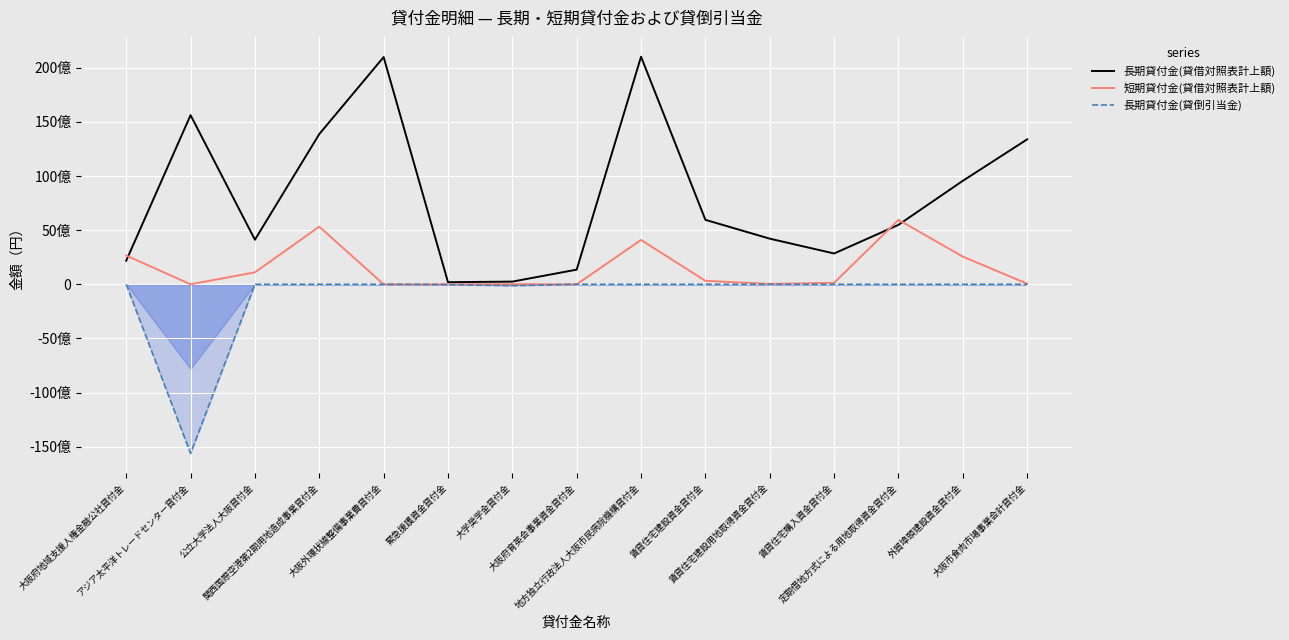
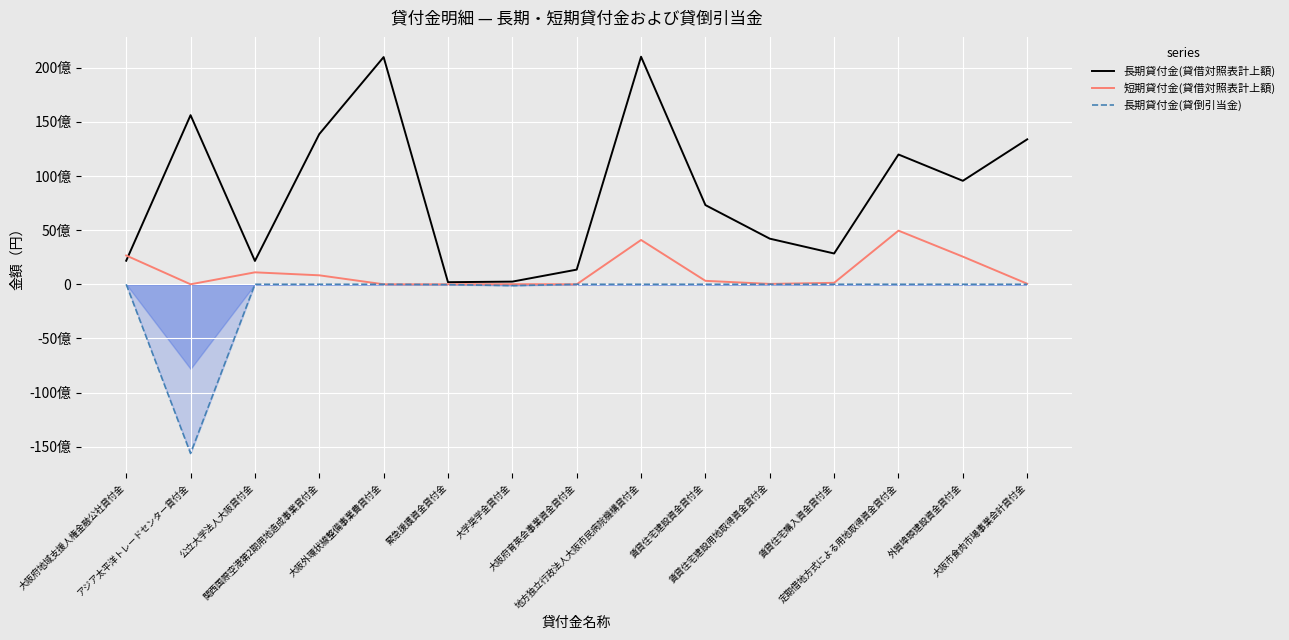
  {
    "長期貸付金(貸借対照表計上額)": {
      "大阪府地域支援人権金融公社貸付金": "22億",
      "アジア太平洋トレードセンター貸付金": "156億",
-     "公立大学法人大阪貸付金": "41億",
+     "公立大学法人大阪貸付金": "22億",
      "関西国際空港第2期用地造成事業貸付金": "139億",
      "大阪外環状線整備事業費貸付金": "210億",
      "大学奨学金貸付金": "2億",
      "大阪府育英会事業資金貸付金": "14億",
      "地方独立行政法人大阪市民病院機構貸付金": "210億",
-     "賃貸住宅建設資金貸付金": "60億",
+     "賃貸住宅建設資金貸付金": "73億",
      "賃貸住宅建設用地取得資金貸付金": "42億",
      "賃貸住宅購入資金貸付金": "28億",
-     "定期借地方式による用地取得資金貸付金": "55億",
+     "定期借地方式による用地取得資金貸付金": "120億",
      "外貿埠頭建設資金貸付金": "96億",
      "大阪市食肉市場事業会計貸付金": "134億"
    },
    "短期貸付金(貸借対照表計上額)": {
      "大阪府地域支援人権金融公社貸付金": "27億",
      "公立大学法人大阪貸付金": "11億",
-     "関西国際空港第2期用地造成事業貸付金": "53億",
+     "関西国際空港第2期用地造成事業貸付金": "8億",
      "地方独立行政法人大阪市民病院機構貸付金": "41億",
      "賃貸住宅建設資金貸付金": "3億",
-     "定期借地方式による用地取得資金貸付金": "60億",
+     "定期借地方式による用地取得資金貸付金": "50億",
      "外貿埠頭建設資金貸付金": "26億"
    }
  }
